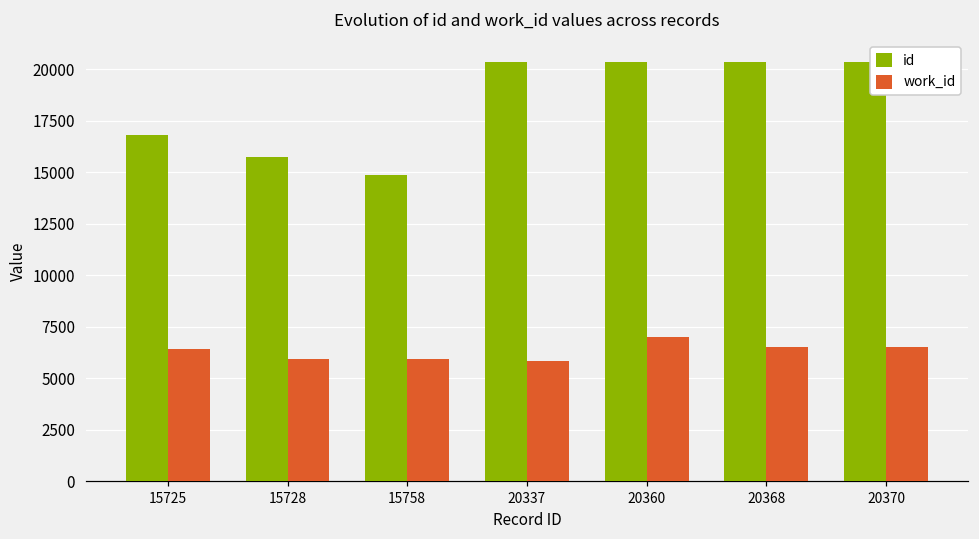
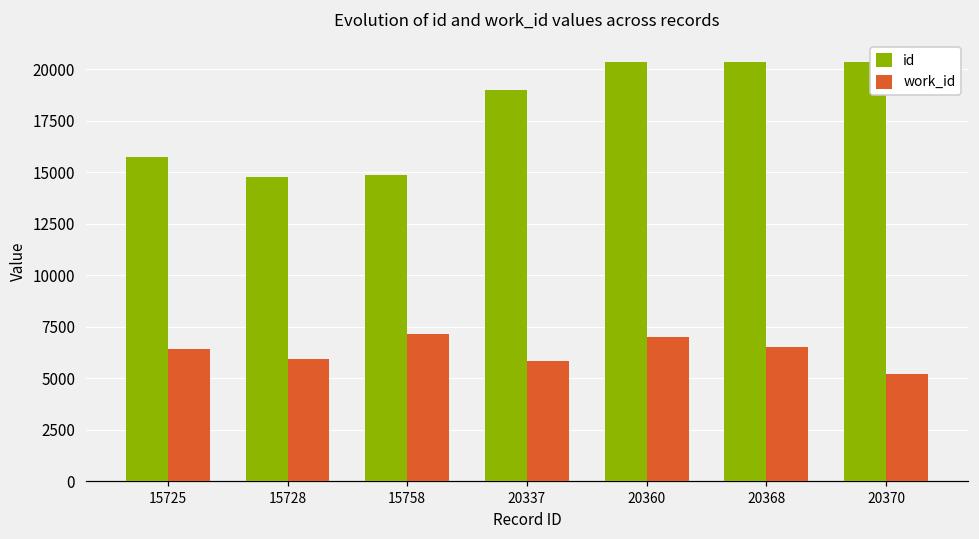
  {
    "id": {
-     "15725": 16800,
-     "15728": 15700,
+     "15725": 15700,
+     "15728": 14800,
      "15758": 14800,
-     "20337": 20300,
+     "20337": 19000,
      "20360": 20400,
      "20368": 20400,
      "20370": 20400
    },
    "work_id": {
      "15725": 6400,
      "15728": 5900,
-     "15758": 5900,
+     "15758": 7100,
      "20337": 5900,
      "20360": 7000,
      "20368": 6500,
-     "20370": 6500
+     "20370": 5200
    }
  }
